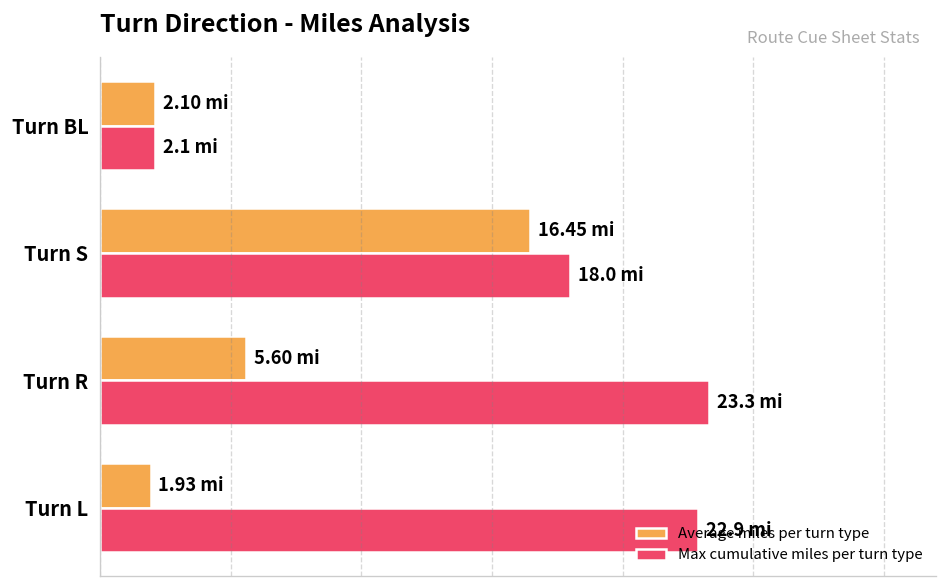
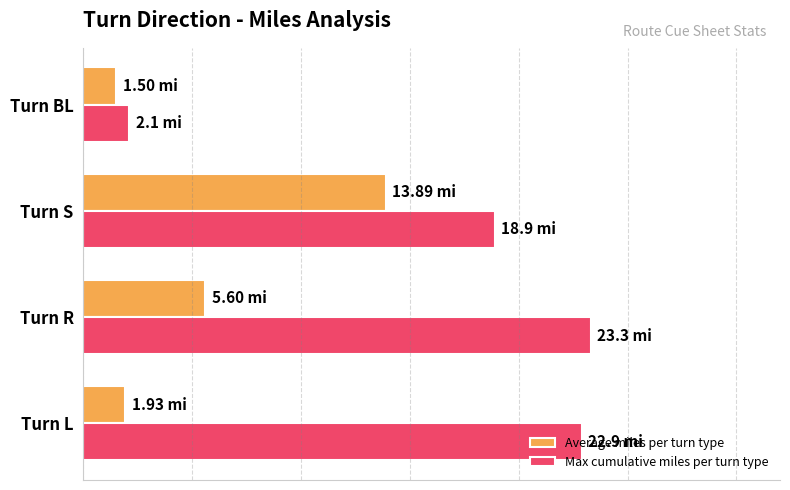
  {
    "Average miles per turn type": {
-     "Turn BL": 2.10,
-     "Turn S": 16.45,
+     "Turn BL": 1.50,
+     "Turn S": 13.89,
      "Turn R": 5.60,
      "Turn L": 1.93
    },
    "Max cumulative miles per turn type": {
      "Turn BL": 2.1,
-     "Turn S": 18.0,
+     "Turn S": 18.9,
      "Turn R": 23.3,
      "Turn L": 22.9
    }
  }
